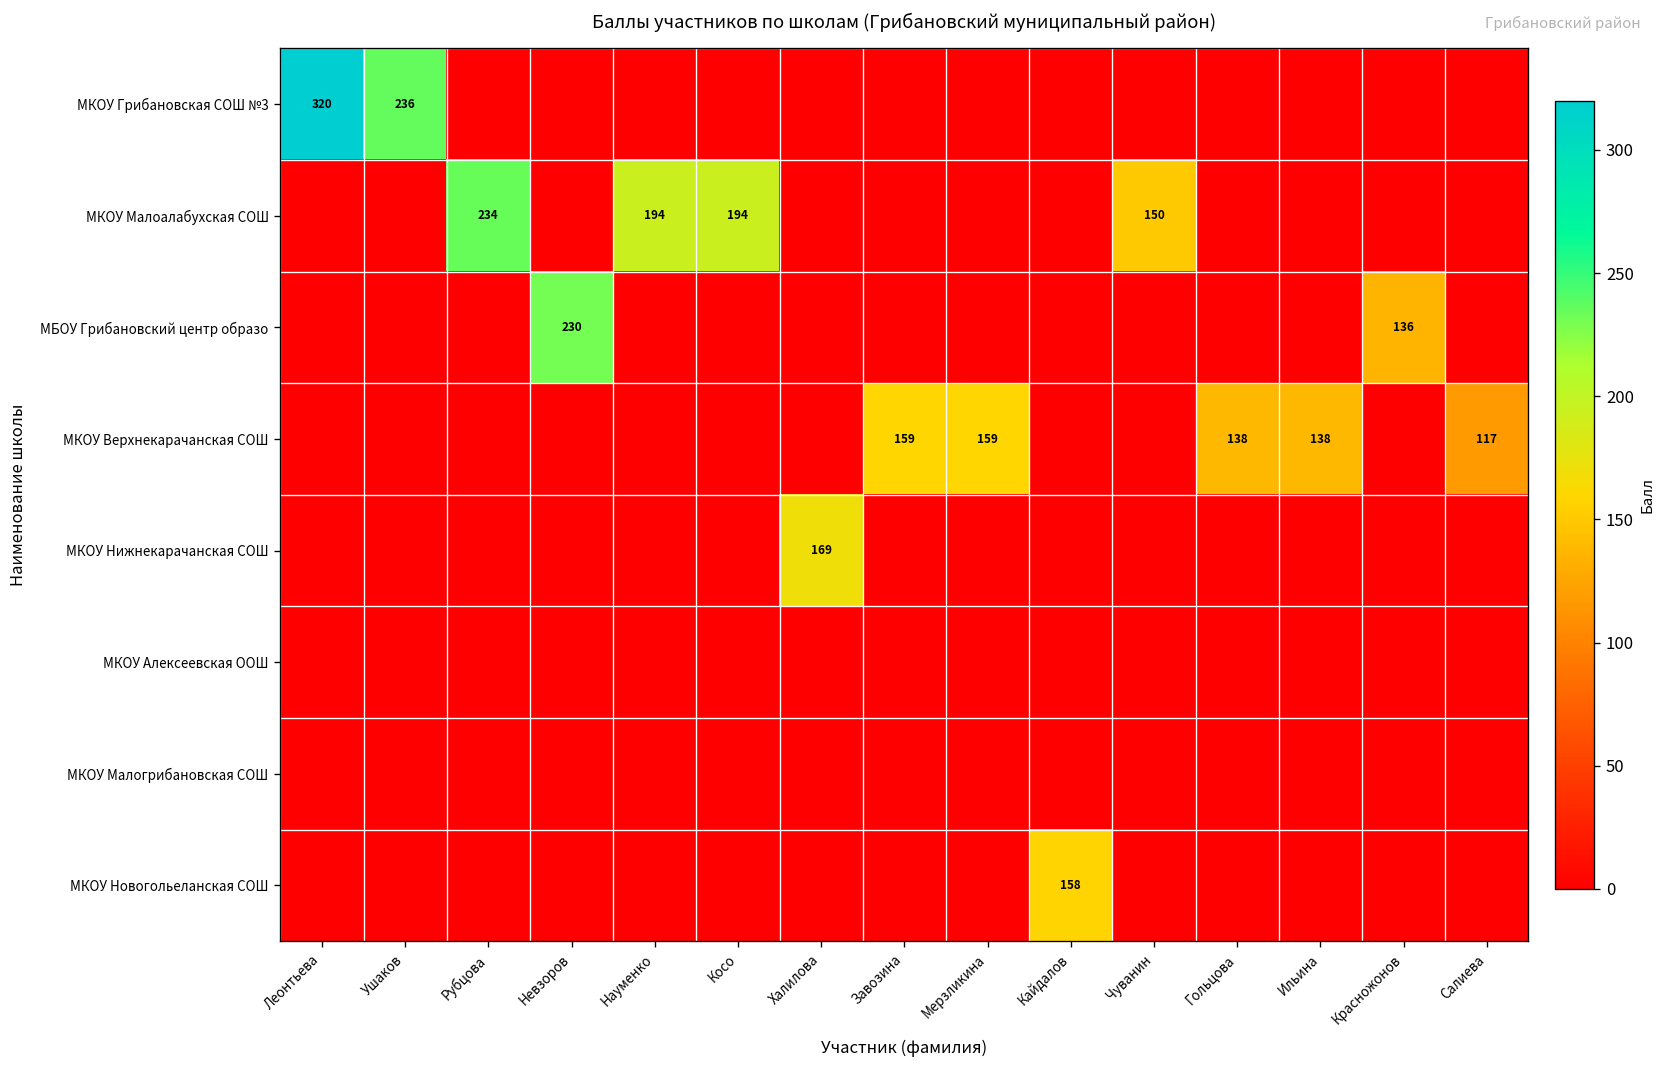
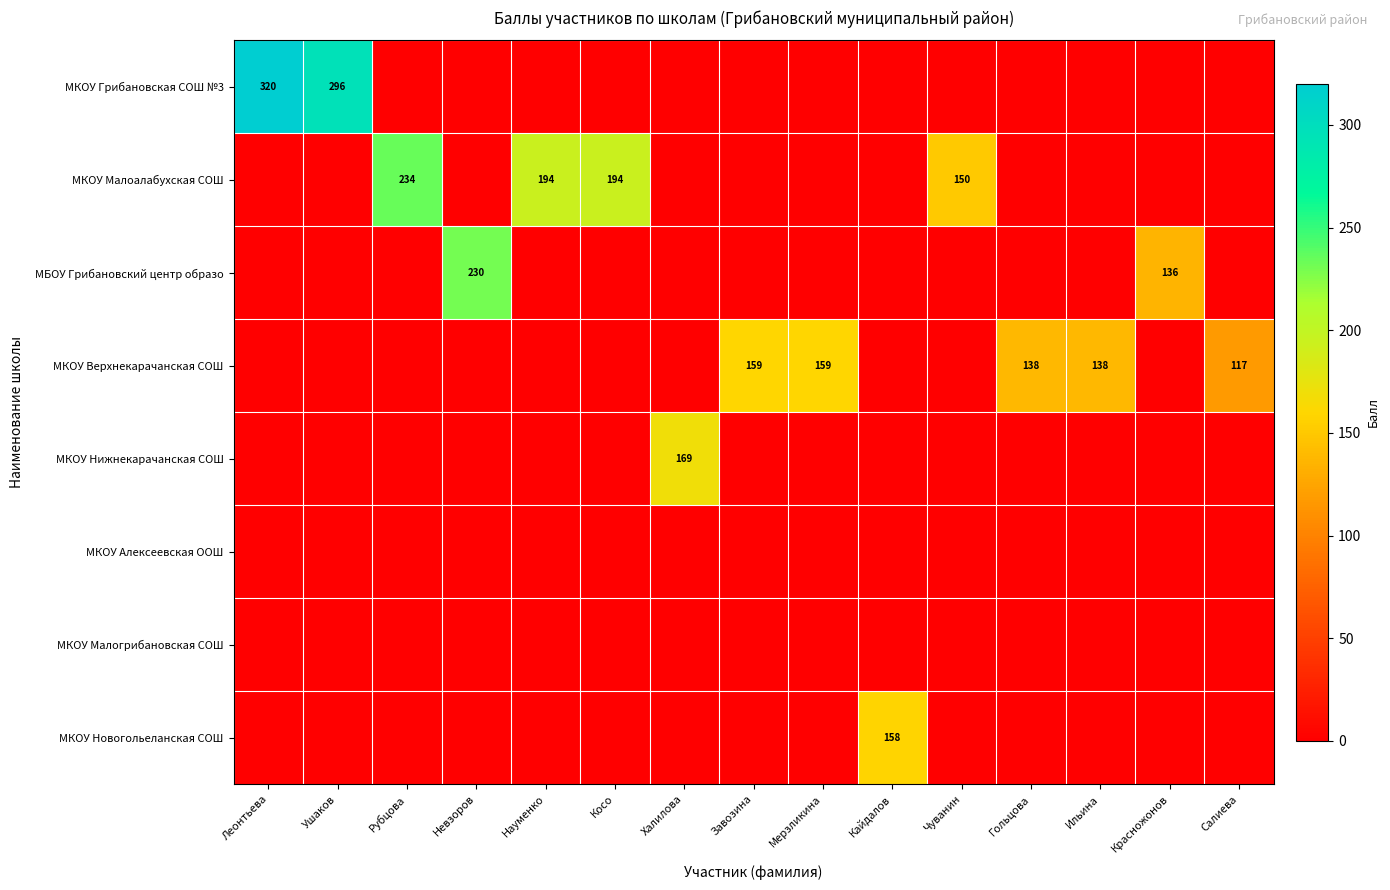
  {
    "МКОУ Грибановская СОШ №3": {
      "Леонтьева": 320,
-     "Ушаков": 236
+     "Ушаков": 296
    },
    "МКОУ Малоалабухская СОШ": {
      "Рубцова": 234,
      "Науменко": 194,
      "Косо": 194,
      "Чуванин": 150
    },
    "МБОУ Грибановский центр образо": {
      "Невзоров": 230,
      "Красножонов": 136
    },
    "МКОУ Верхнекарачанская СОШ": {
      "Завозина": 159,
      "Мерзликина": 159,
      "Гольцова": 138,
      "Ильина": 138,
      "Салиева": 117
    },
    "МКОУ Нижнекарачанская СОШ": {
      "Халилова": 169
    },
    "МКОУ Новогольеланская СОШ": {
      "Кайдалов": 158
    }
  }
